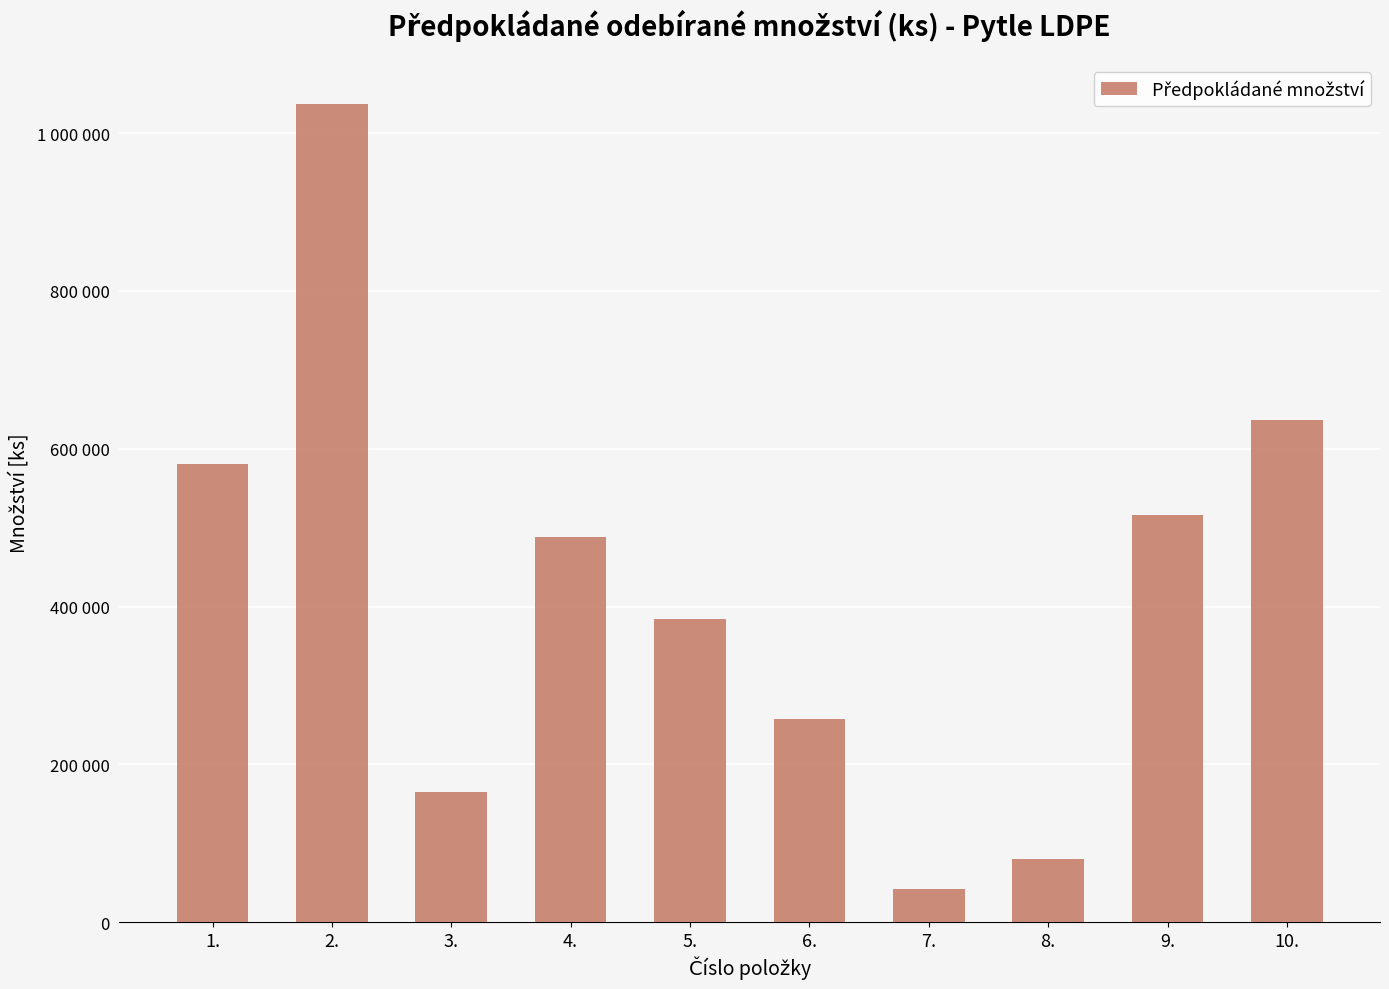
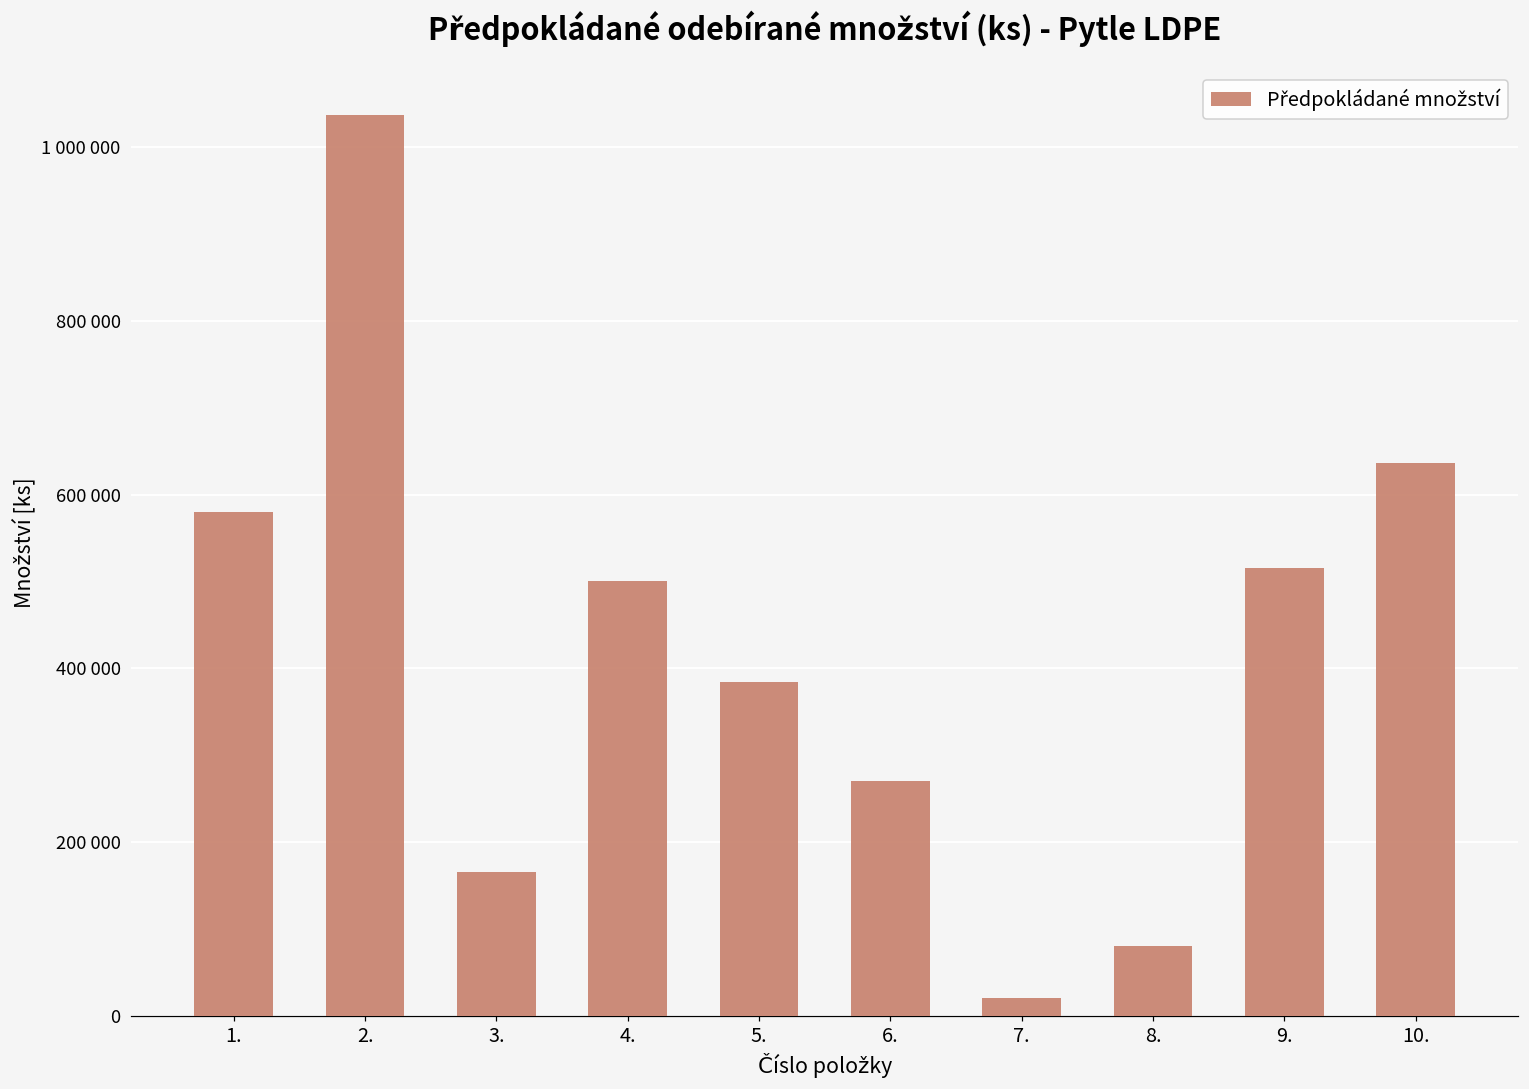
  {
    "1.": 580000,
    "2.": 1040000,
    "3.": 170000,
-   "4.": 490000,
+   "4.": 500000,
    "5.": 380000,
-   "6.": 260000,
-   "7.": 40000,
+   "6.": 270000,
+   "7.": 20000,
    "8.": 80000,
    "9.": 520000,
    "10.": 640000
  }
